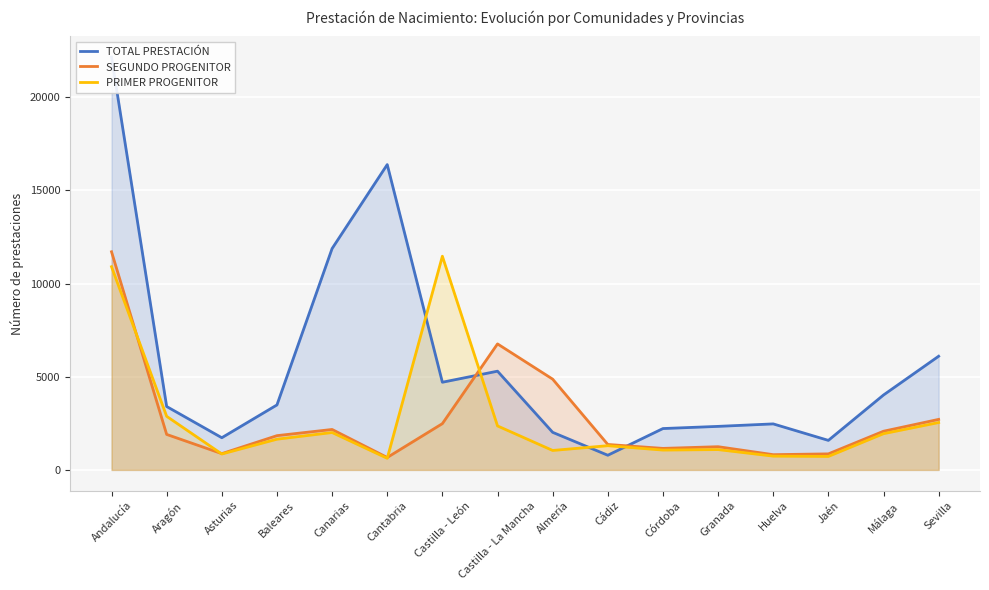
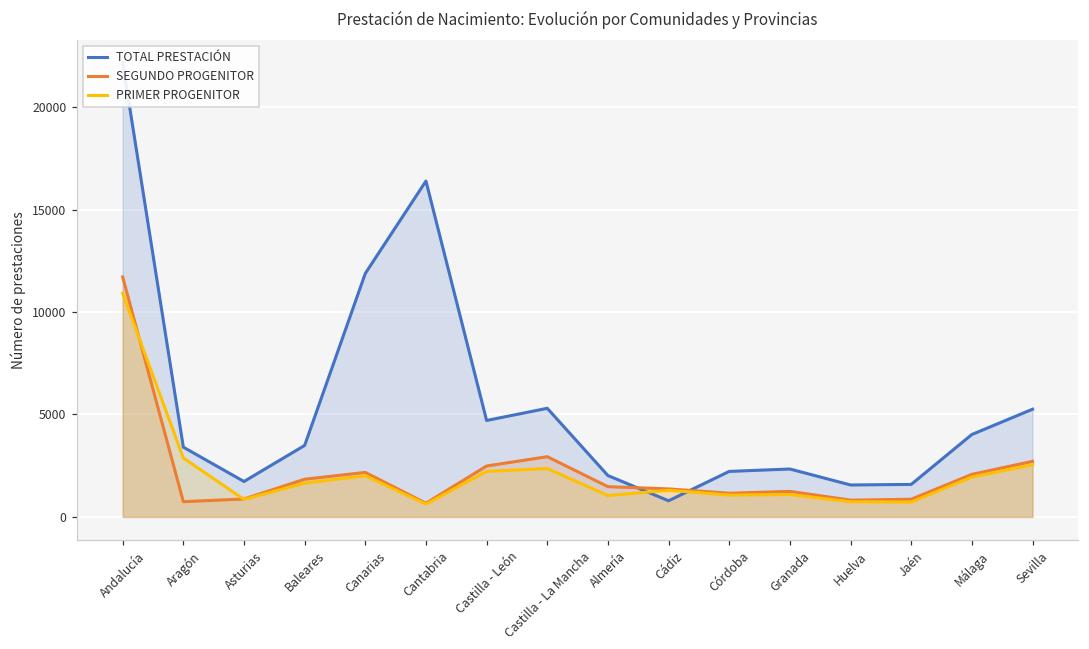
  {
    "TOTAL PRESTACIÓN": {
      "Aragón": 3400,
      "Asturias": 1700,
      "Baleares": 3500,
      "Canarias": 11900,
      "Cantabria": 16400,
      "Castilla - León": 4700,
      "Castilla - La Mancha": 5300,
      "Almería": 2000,
      "Cádiz": 800,
      "Córdoba": 2200,
      "Granada": 2300,
-     "Huelva": 2500,
+     "Huelva": 1600,
      "Jaén": 1600,
      "Málaga": 4000,
-     "Sevilla": 6100
+     "Sevilla": 5300
    },
    "SEGUNDO PROGENITOR": {
      "Andalucía": 11700,
-     "Aragón": 1900,
+     "Aragón": 700,
      "Baleares": 1800,
      "Canarias": 2200,
      "Castilla - León": 2500,
-     "Castilla - La Mancha": 6800,
-     "Almería": 4900,
+     "Castilla - La Mancha": 2900,
+     "Almería": 1500,
      "Granada": 1200,
      "Sevilla": 2700
    },
    "PRIMER PROGENITOR": {
      "Andalucía": 10900,
      "Aragón": 2900,
      "Baleares": 1600,
      "Canarias": 2000,
-     "Castilla - León": 11500,
+     "Castilla - León": 2200,
      "Castilla - La Mancha": 2400,
      "Almería": 1000,
      "Granada": 1100,
      "Sevilla": 2500
    }
  }
